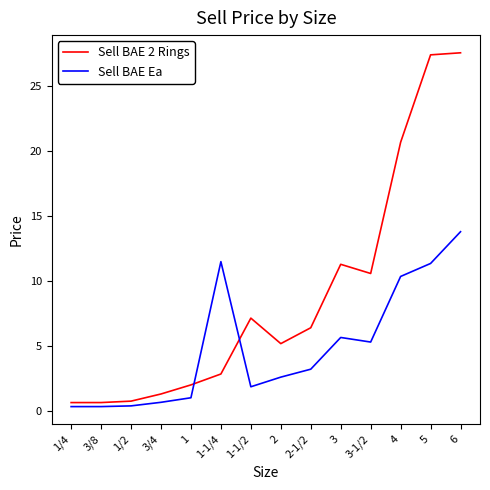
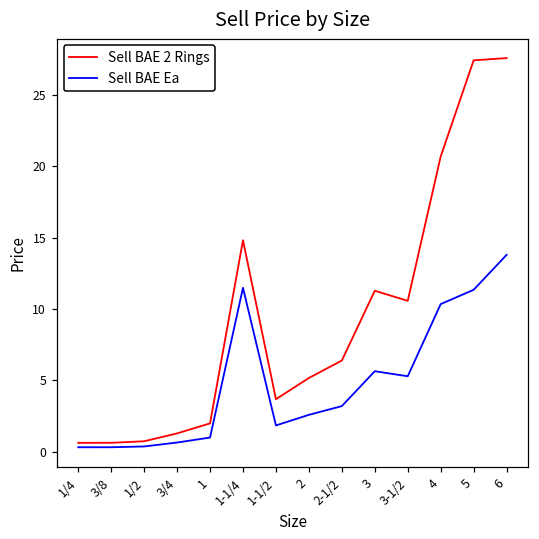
  {
    "Sell BAE 2 Rings": {
      "1/4": 0.6,
      "3/8": 0.6,
      "1/2": 0.7,
      "3/4": 1.3,
      "1": 2.0,
-     "1-1/4": 2.8,
-     "1-1/2": 7.1,
+     "1-1/4": 14.8,
+     "1-1/2": 3.7,
      "2": 5.2,
      "2-1/2": 6.4,
      "3": 11.3,
      "3-1/2": 10.6,
      "4": 20.7,
      "5": 27.4,
      "6": 27.6
    },
    "Sell BAE Ea": {
      "1/4": 0.3,
      "3/8": 0.3,
      "1/2": 0.4,
      "3/4": 0.6,
      "1": 1.0,
      "1-1/4": 11.5,
      "1-1/2": 1.8,
      "2": 2.6,
      "2-1/2": 3.2,
      "3": 5.6,
      "3-1/2": 5.3,
      "4": 10.3,
      "5": 11.3,
      "6": 13.8
    }
  }
